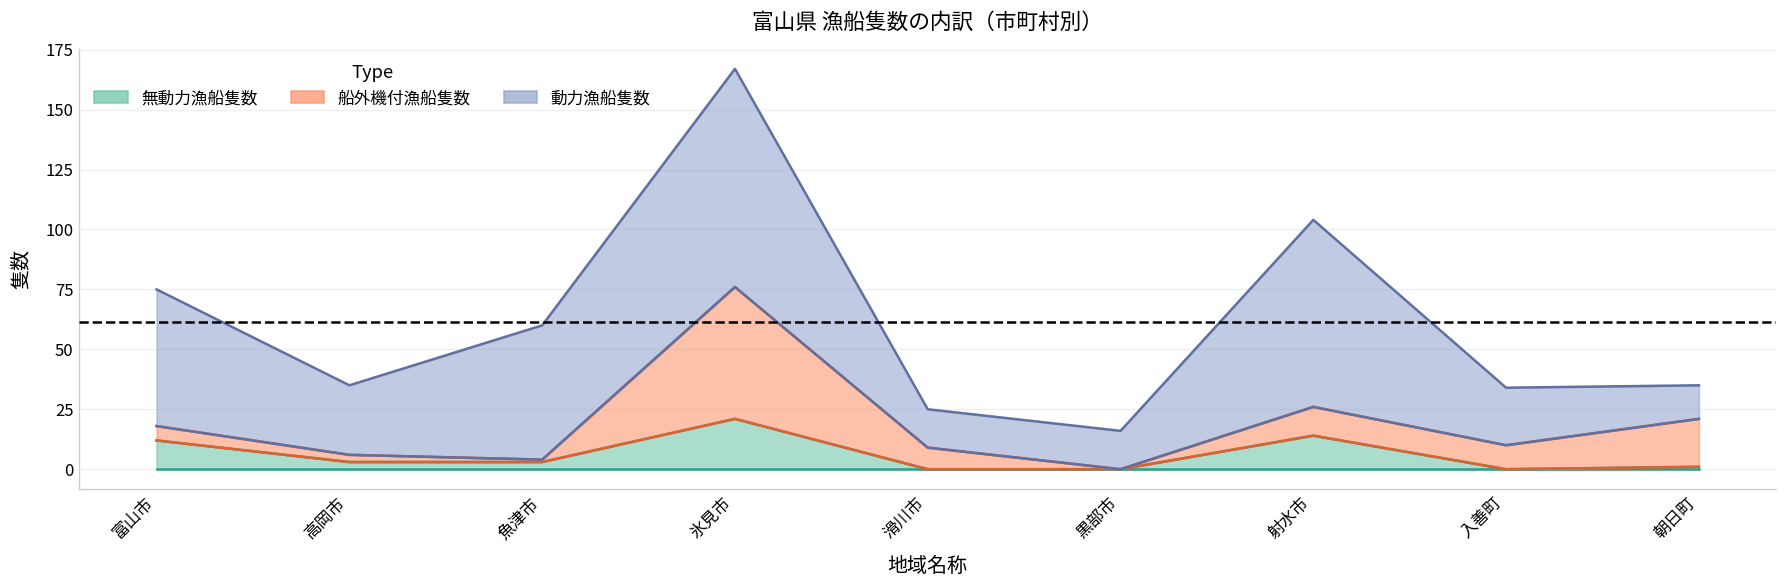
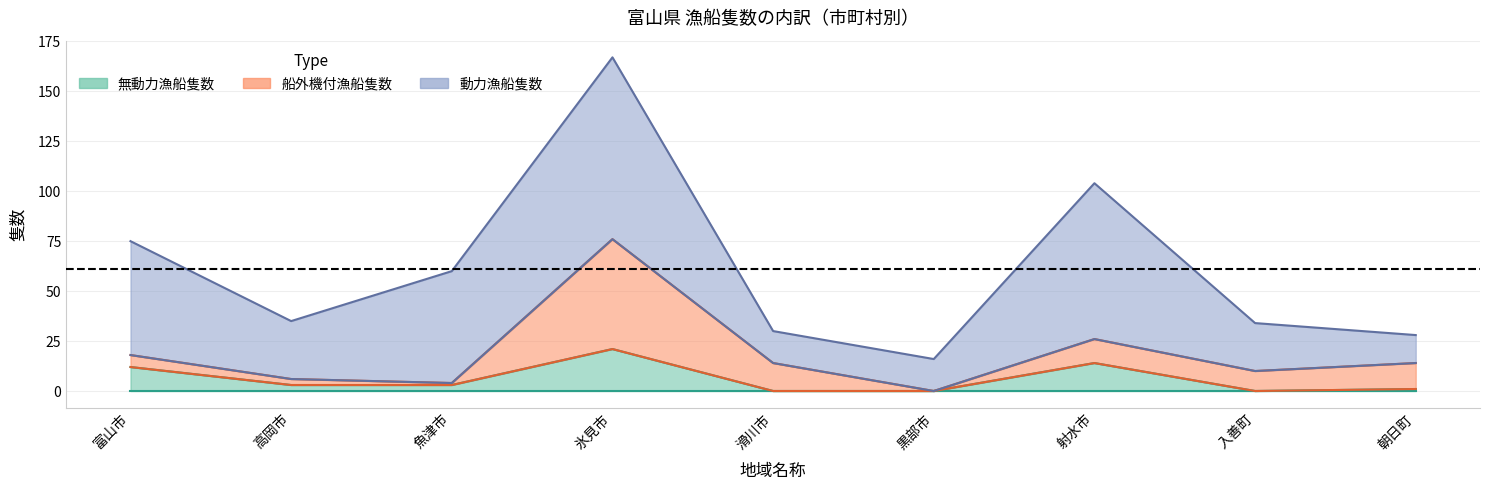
  {
    "船外機付漁船隻数": {
      "富山市": 6,
      "高岡市": 3,
      "氷見市": 55,
-     "滑川市": 9,
+     "滑川市": 14,
      "射水市": 12,
      "入善町": 10,
-     "朝日町": 20
+     "朝日町": 13
    }
  }
